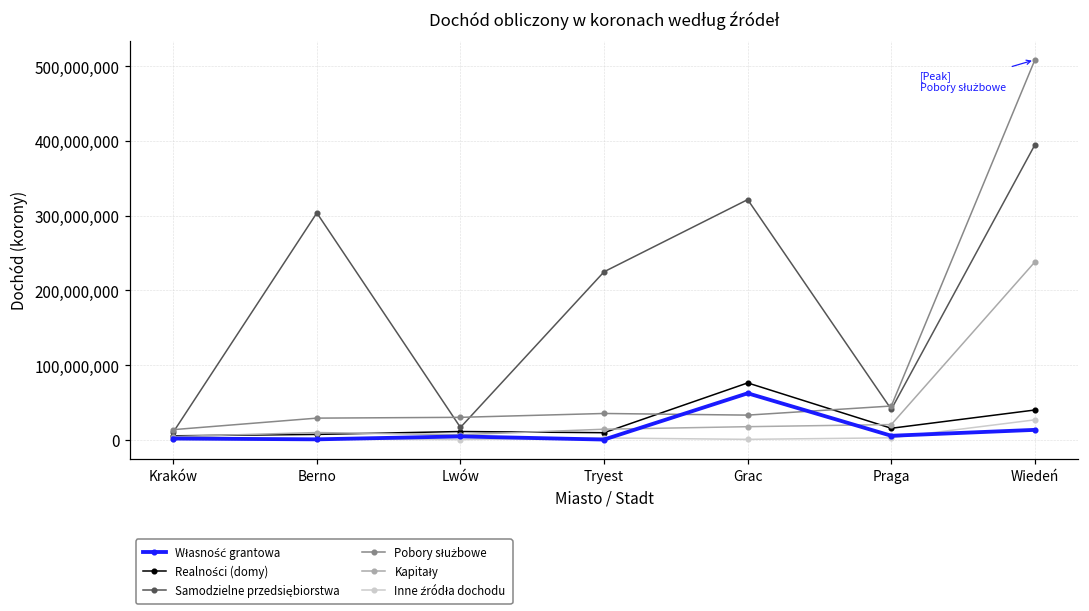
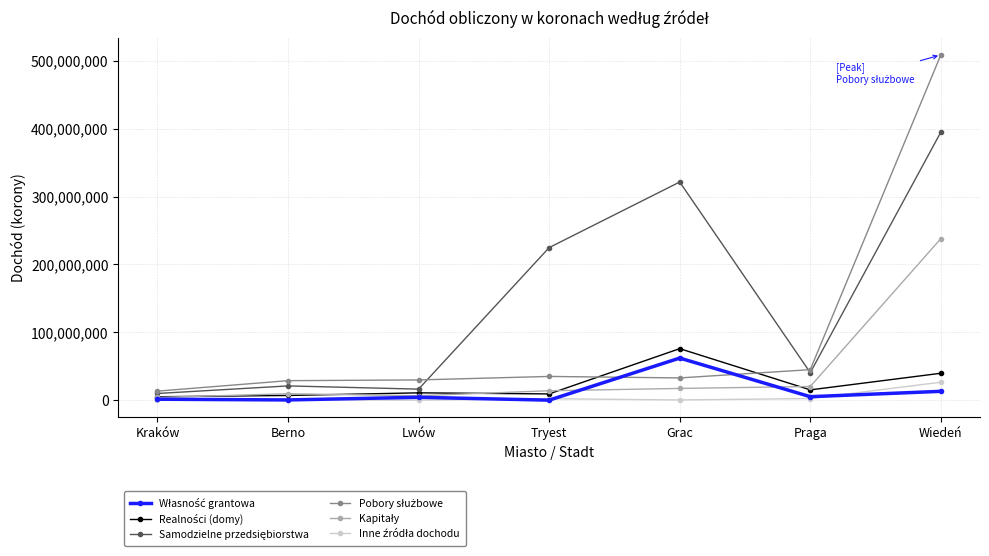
  {
    "Własność grantowa": {
      "Grac": "60,000,000",
      "Wiedeń": "10,000,000"
    },
    "Realności (domy)": {
      "Lwów": "10,000,000",
      "Tryest": "10,000,000",
      "Grac": "80,000,000",
      "Praga": "20,000,000",
      "Wiedeń": "40,000,000"
    },
    "Samodzielne przedsiębiorstwa": {
-     "Berno": "300,000,000",
+     "Berno": "20,000,000",
      "Lwów": "20,000,000",
      "Tryest": "220,000,000",
      "Grac": "320,000,000",
      "Praga": "40,000,000",
      "Wiedeń": "390,000,000"
    }
  }
